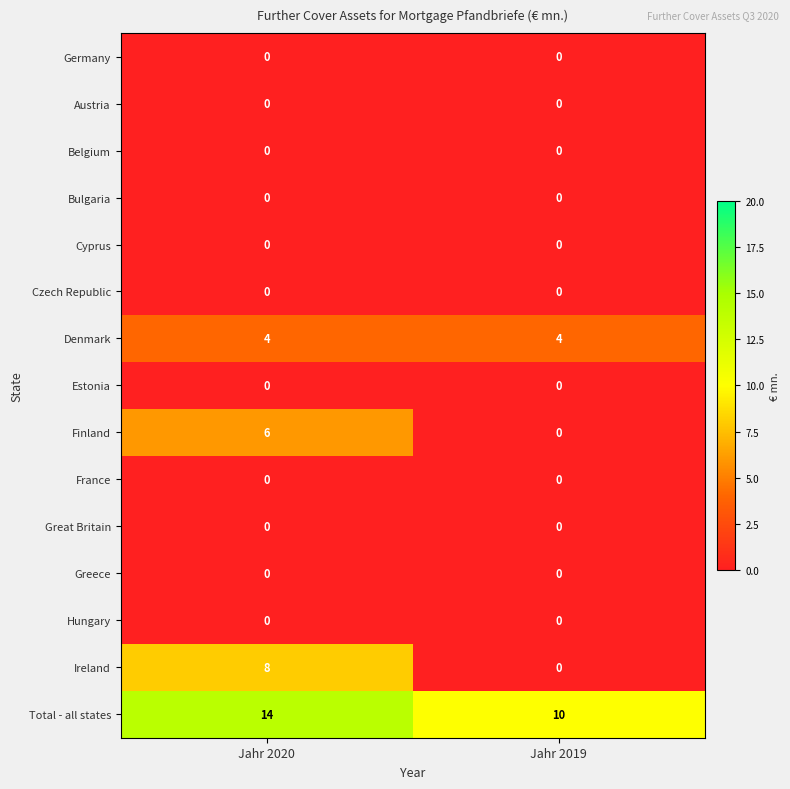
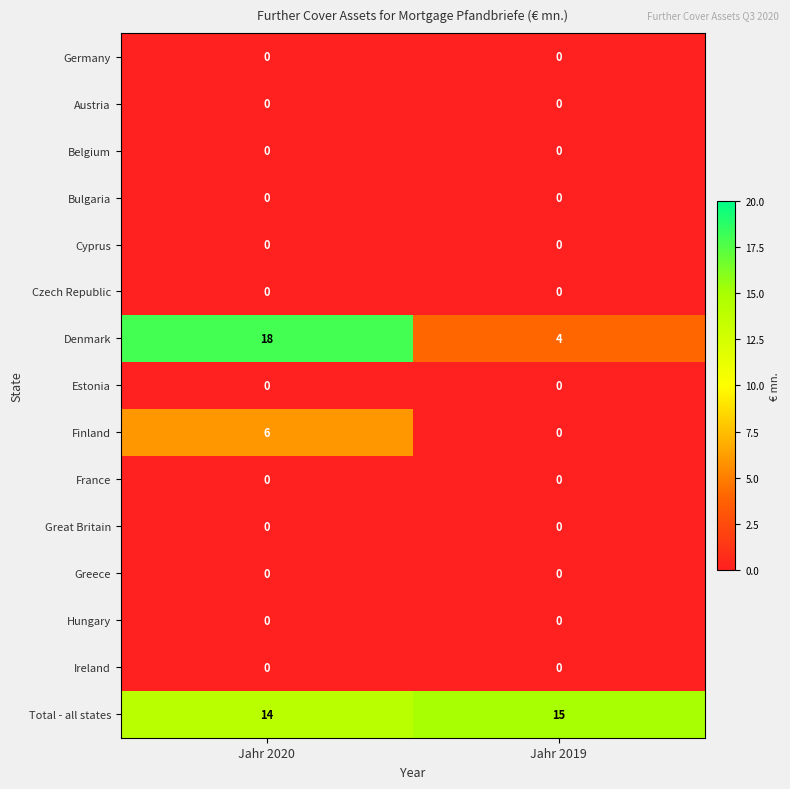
  {
    "Germany": {
      "Jahr 2020": 0,
      "Jahr 2019": 0
    },
    "Austria": {
      "Jahr 2020": 0,
      "Jahr 2019": 0
    },
    "Belgium": {
      "Jahr 2020": 0,
      "Jahr 2019": 0
    },
    "Bulgaria": {
      "Jahr 2020": 0,
      "Jahr 2019": 0
    },
    "Cyprus": {
      "Jahr 2020": 0,
      "Jahr 2019": 0
    },
    "Czech Republic": {
      "Jahr 2020": 0,
      "Jahr 2019": 0
    },
    "Denmark": {
-     "Jahr 2020": 4,
+     "Jahr 2020": 18,
      "Jahr 2019": 4
    },
    "Estonia": {
      "Jahr 2020": 0,
      "Jahr 2019": 0
    },
    "Finland": {
      "Jahr 2020": 6,
      "Jahr 2019": 0
    },
    "France": {
      "Jahr 2020": 0,
      "Jahr 2019": 0
    },
    "Great Britain": {
      "Jahr 2020": 0,
      "Jahr 2019": 0
    },
    "Greece": {
      "Jahr 2020": 0,
      "Jahr 2019": 0
    },
    "Hungary": {
      "Jahr 2020": 0,
      "Jahr 2019": 0
    },
    "Ireland": {
-     "Jahr 2020": 8,
+     "Jahr 2020": 0,
      "Jahr 2019": 0
    },
    "Total - all states": {
      "Jahr 2020": 14,
-     "Jahr 2019": 10
+     "Jahr 2019": 15
    }
  }
